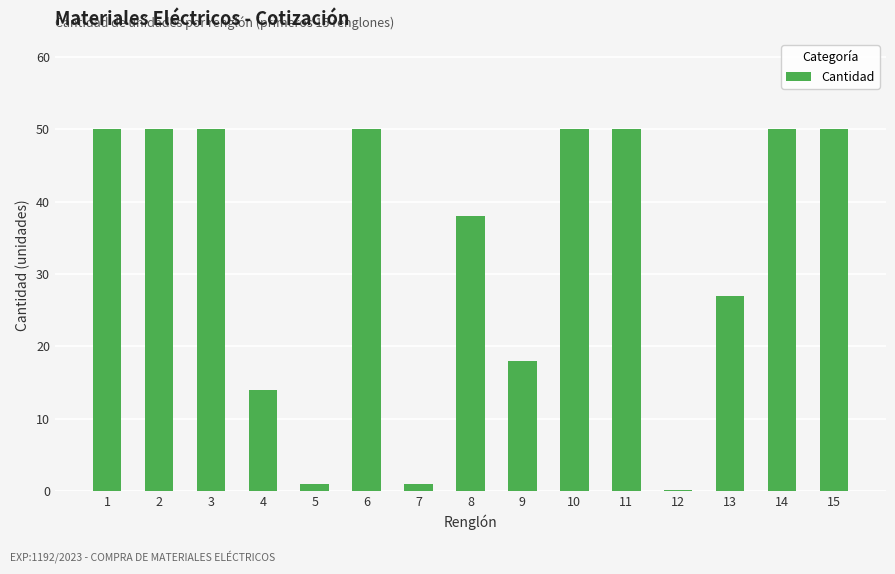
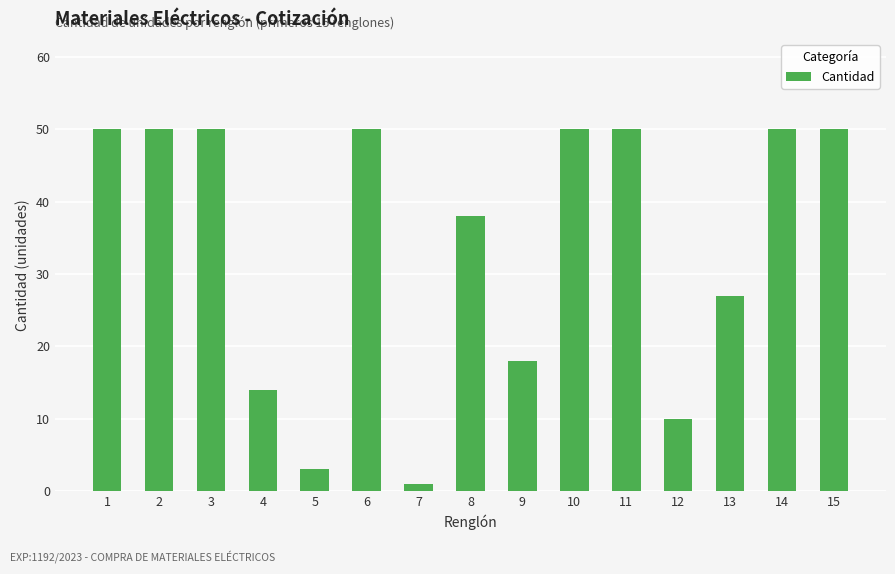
  {
    "1": 50,
    "2": 50,
    "3": 50,
    "4": 14,
-   "5": 1,
+   "5": 3,
    "6": 50,
    "7": 1,
    "8": 38,
    "9": 18,
    "10": 50,
    "11": 50,
-   "12": 0,
+   "12": 10,
    "13": 27,
    "14": 50,
    "15": 50
  }
